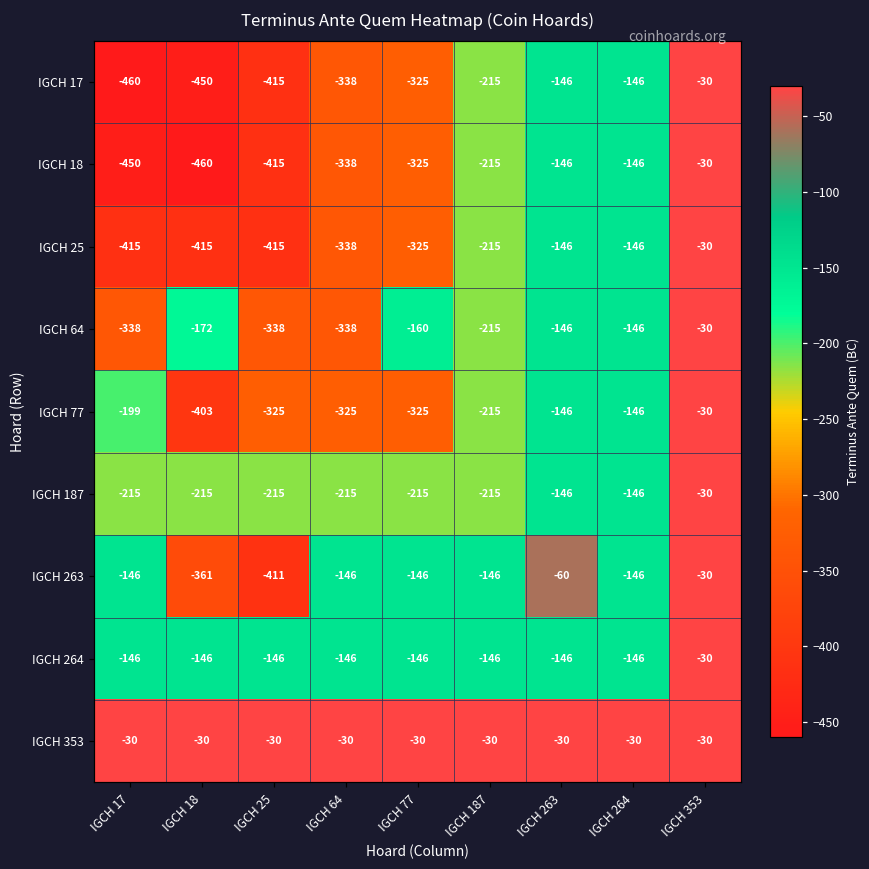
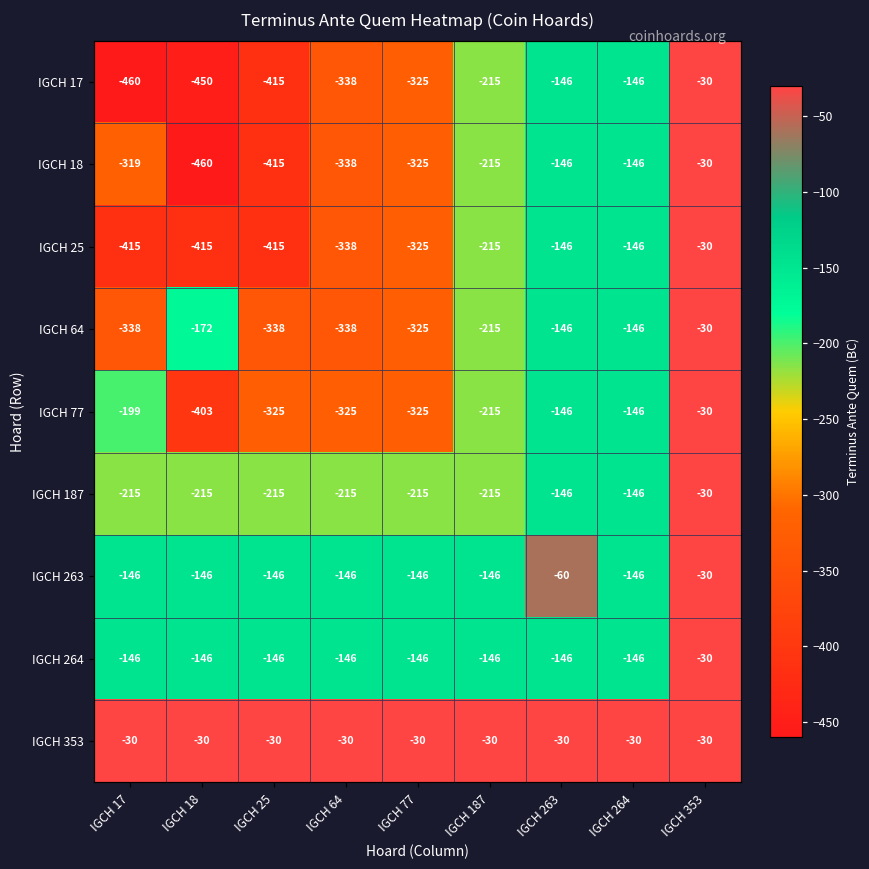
  {
    "IGCH 17": {
      "IGCH 17": -460,
      "IGCH 18": -450,
      "IGCH 25": -415,
      "IGCH 64": -338,
      "IGCH 77": -325,
      "IGCH 187": -215,
      "IGCH 263": -146,
      "IGCH 264": -146,
      "IGCH 353": -30
    },
    "IGCH 18": {
-     "IGCH 17": -450,
+     "IGCH 17": -319,
      "IGCH 18": -460,
      "IGCH 25": -415,
      "IGCH 64": -338,
      "IGCH 77": -325,
      "IGCH 187": -215,
      "IGCH 263": -146,
      "IGCH 264": -146,
      "IGCH 353": -30
    },
    "IGCH 25": {
      "IGCH 17": -415,
      "IGCH 18": -415,
      "IGCH 25": -415,
      "IGCH 64": -338,
      "IGCH 77": -325,
      "IGCH 187": -215,
      "IGCH 263": -146,
      "IGCH 264": -146,
      "IGCH 353": -30
    },
    "IGCH 64": {
      "IGCH 17": -338,
      "IGCH 18": -172,
      "IGCH 25": -338,
      "IGCH 64": -338,
-     "IGCH 77": -160,
+     "IGCH 77": -325,
      "IGCH 187": -215,
      "IGCH 263": -146,
      "IGCH 264": -146,
      "IGCH 353": -30
    },
    "IGCH 77": {
      "IGCH 17": -199,
      "IGCH 18": -403,
      "IGCH 25": -325,
      "IGCH 64": -325,
      "IGCH 77": -325,
      "IGCH 187": -215,
      "IGCH 263": -146,
      "IGCH 264": -146,
      "IGCH 353": -30
    },
    "IGCH 187": {
      "IGCH 17": -215,
      "IGCH 18": -215,
      "IGCH 25": -215,
      "IGCH 64": -215,
      "IGCH 77": -215,
      "IGCH 187": -215,
      "IGCH 263": -146,
      "IGCH 264": -146,
      "IGCH 353": -30
    },
    "IGCH 263": {
      "IGCH 17": -146,
-     "IGCH 18": -361,
-     "IGCH 25": -411,
+     "IGCH 18": -146,
+     "IGCH 25": -146,
      "IGCH 64": -146,
      "IGCH 77": -146,
      "IGCH 187": -146,
      "IGCH 263": -60,
      "IGCH 264": -146,
      "IGCH 353": -30
    },
    "IGCH 264": {
      "IGCH 17": -146,
      "IGCH 18": -146,
      "IGCH 25": -146,
      "IGCH 64": -146,
      "IGCH 77": -146,
      "IGCH 187": -146,
      "IGCH 263": -146,
      "IGCH 264": -146,
      "IGCH 353": -30
    },
    "IGCH 353": {
      "IGCH 17": -30,
      "IGCH 18": -30,
      "IGCH 25": -30,
      "IGCH 64": -30,
      "IGCH 77": -30,
      "IGCH 187": -30,
      "IGCH 263": -30,
      "IGCH 264": -30,
      "IGCH 353": -30
    }
  }
